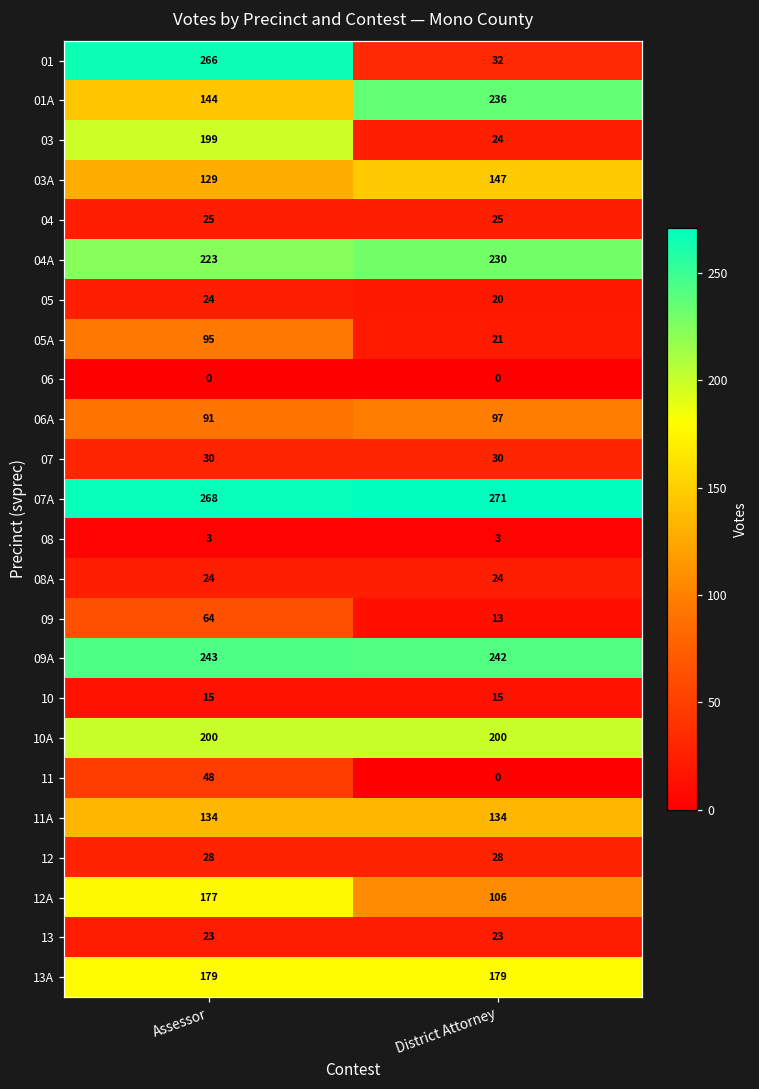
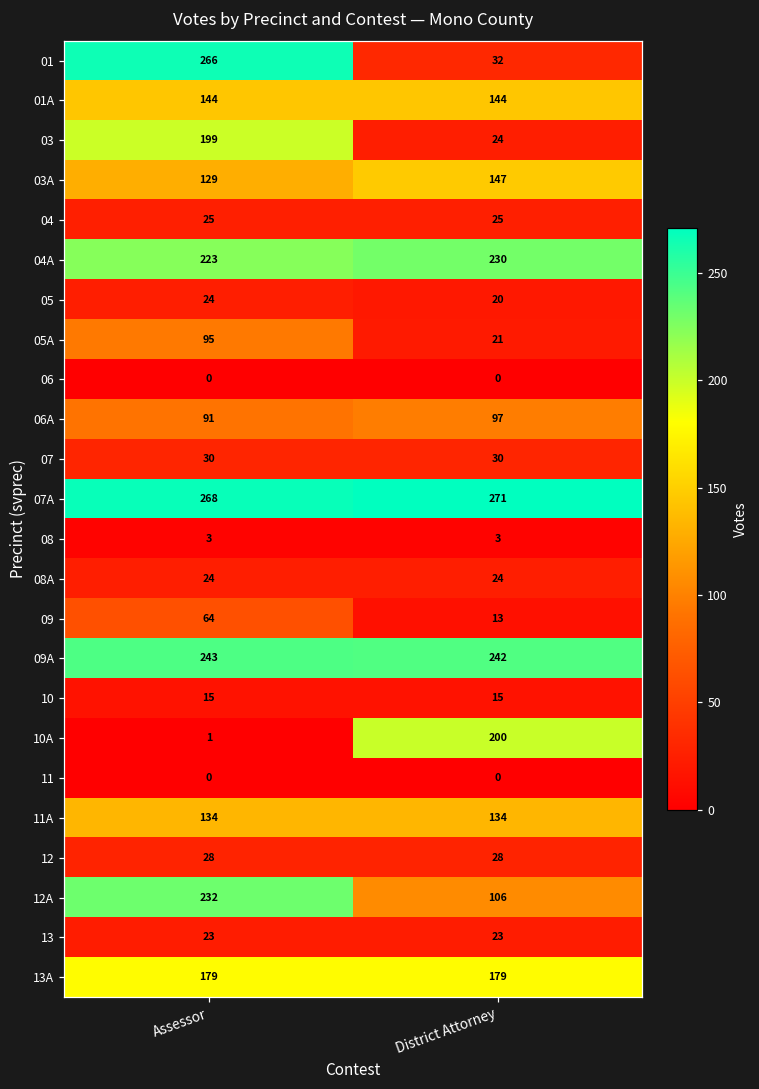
  {
    "01": {
      "Assessor": 266,
      "District Attorney": 32
    },
    "01A": {
      "Assessor": 144,
-     "District Attorney": 236
+     "District Attorney": 144
    },
    "03": {
      "Assessor": 199,
      "District Attorney": 24
    },
    "03A": {
      "Assessor": 129,
      "District Attorney": 147
    },
    "04": {
      "Assessor": 25,
      "District Attorney": 25
    },
    "04A": {
      "Assessor": 223,
      "District Attorney": 230
    },
    "05": {
      "Assessor": 24,
      "District Attorney": 20
    },
    "05A": {
      "Assessor": 95,
      "District Attorney": 21
    },
    "06": {
      "Assessor": 0,
      "District Attorney": 0
    },
    "06A": {
      "Assessor": 91,
      "District Attorney": 97
    },
    "07": {
      "Assessor": 30,
      "District Attorney": 30
    },
    "07A": {
      "Assessor": 268,
      "District Attorney": 271
    },
    "08": {
      "Assessor": 3,
      "District Attorney": 3
    },
    "08A": {
      "Assessor": 24,
      "District Attorney": 24
    },
    "09": {
      "Assessor": 64,
      "District Attorney": 13
    },
    "09A": {
      "Assessor": 243,
      "District Attorney": 242
    },
    "10": {
      "Assessor": 15,
      "District Attorney": 15
    },
    "10A": {
-     "Assessor": 200,
+     "Assessor": 1,
      "District Attorney": 200
    },
    "11": {
-     "Assessor": 48,
+     "Assessor": 0,
      "District Attorney": 0
    },
    "11A": {
      "Assessor": 134,
      "District Attorney": 134
    },
    "12": {
      "Assessor": 28,
      "District Attorney": 28
    },
    "12A": {
-     "Assessor": 177,
+     "Assessor": 232,
      "District Attorney": 106
    },
    "13": {
      "Assessor": 23,
      "District Attorney": 23
    },
    "13A": {
      "Assessor": 179,
      "District Attorney": 179
    }
  }
